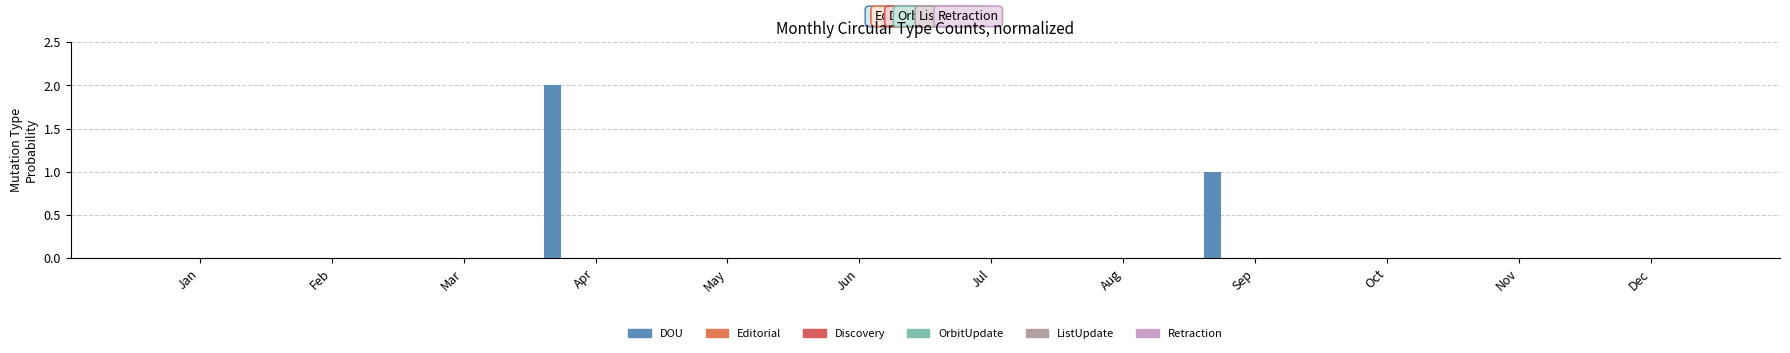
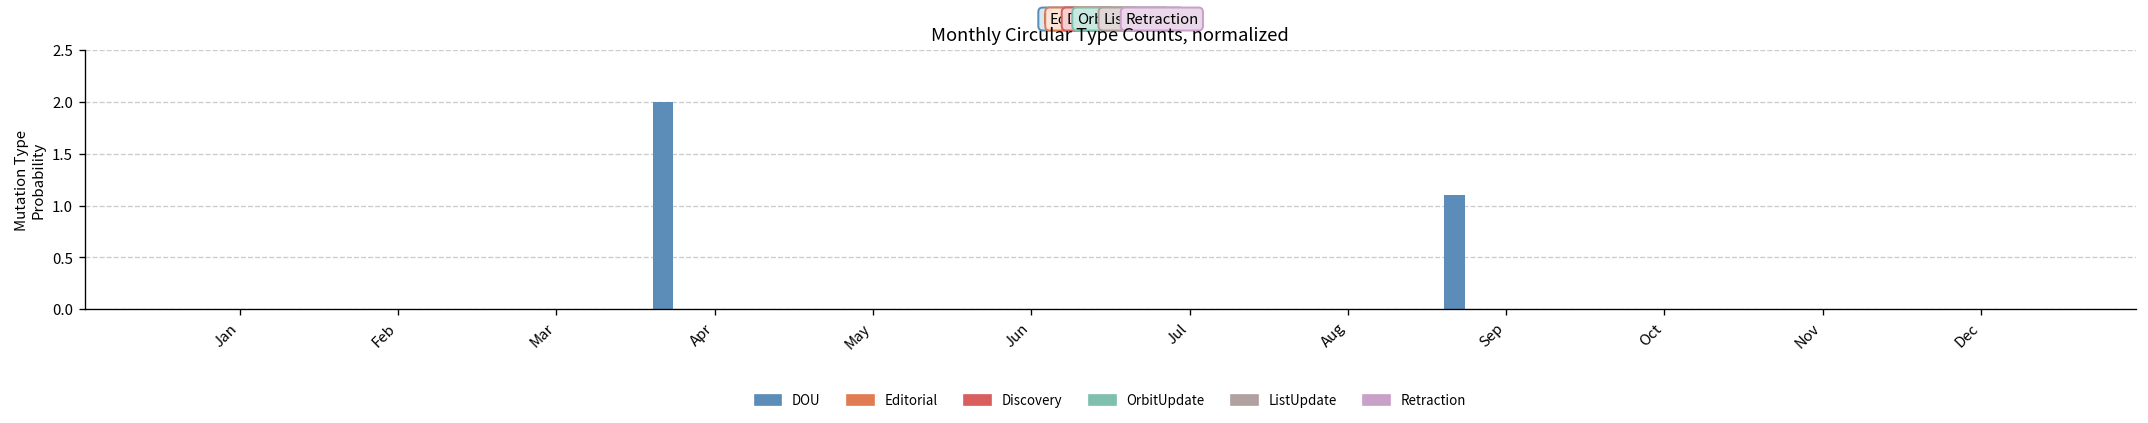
  {
    "DOU": {
      "Jan": 0.0,
      "Feb": 0.0,
      "Mar": 0.0,
      "Apr": 2.0,
      "May": 0.0,
      "Jun": 0.0,
      "Jul": 0.0,
      "Aug": 0.0,
-     "Sep": 1.0,
+     "Sep": 1.1,
      "Oct": 0.0,
      "Nov": 0.0,
      "Dec": 0.0
    }
  }
